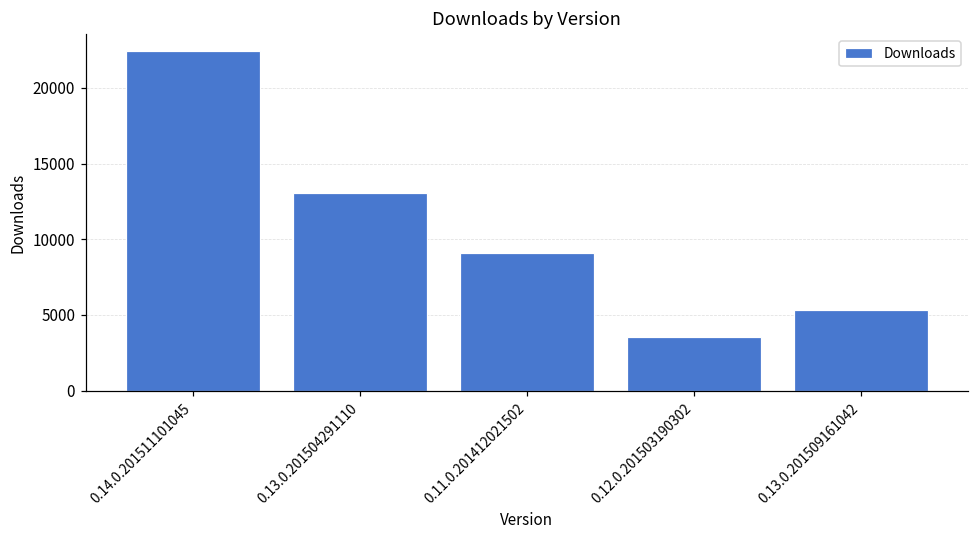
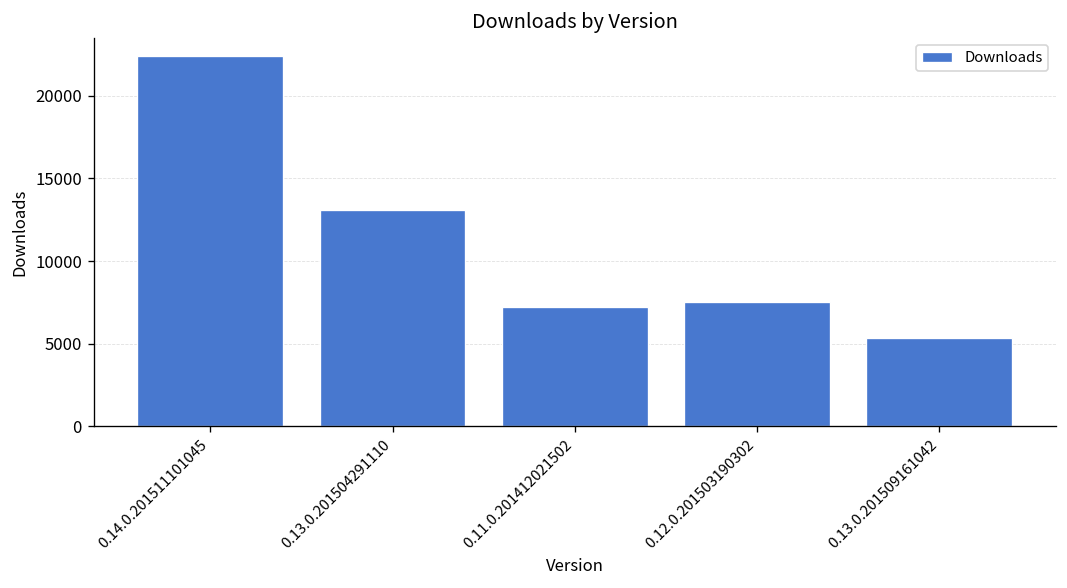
  {
    "0.14.0.201511101045": 22400,
    "0.13.0.201504291110": 13100,
-   "0.11.0.201412021502": 9100,
-   "0.12.0.201503190302": 3600,
+   "0.11.0.201412021502": 7200,
+   "0.12.0.201503190302": 7500,
    "0.13.0.201509161042": 5300
  }
